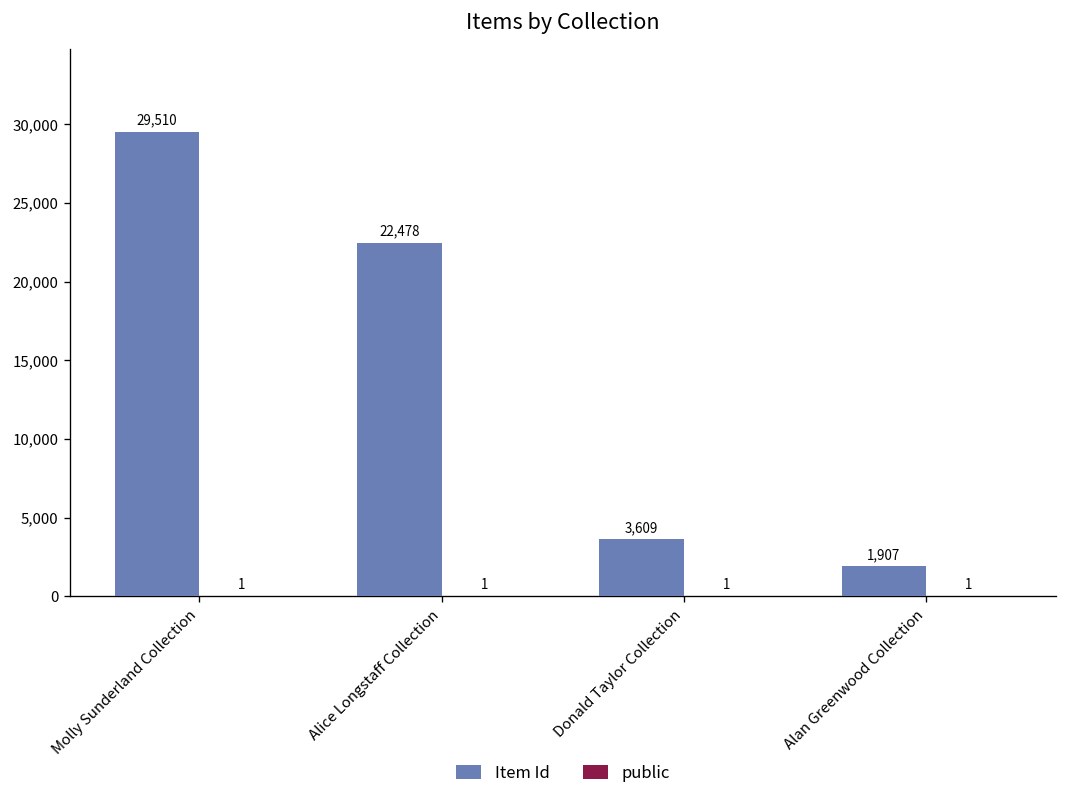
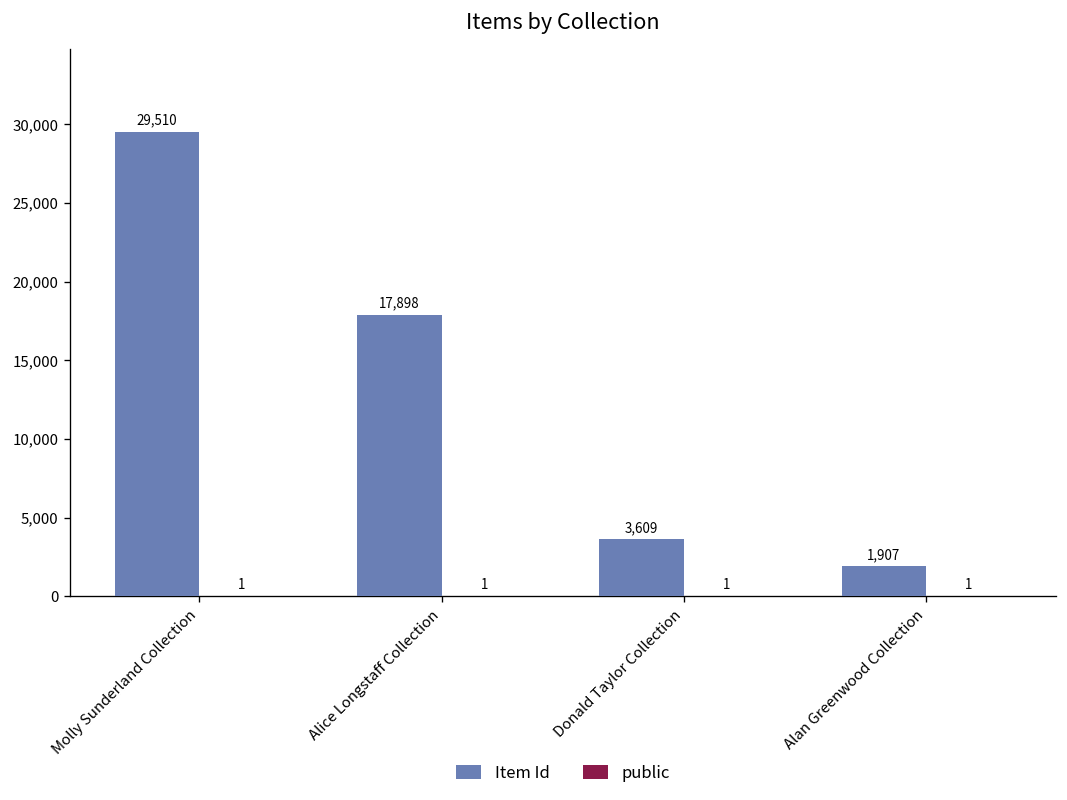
  {
    "Item Id": {
      "Molly Sunderland Collection": "29,510",
-     "Alice Longstaff Collection": "22,478",
+     "Alice Longstaff Collection": "17,898",
      "Donald Taylor Collection": "3,609",
      "Alan Greenwood Collection": "1,907"
    },
    "public": {
      "Molly Sunderland Collection": "1",
      "Alice Longstaff Collection": "1",
      "Donald Taylor Collection": "1",
      "Alan Greenwood Collection": "1"
    }
  }
